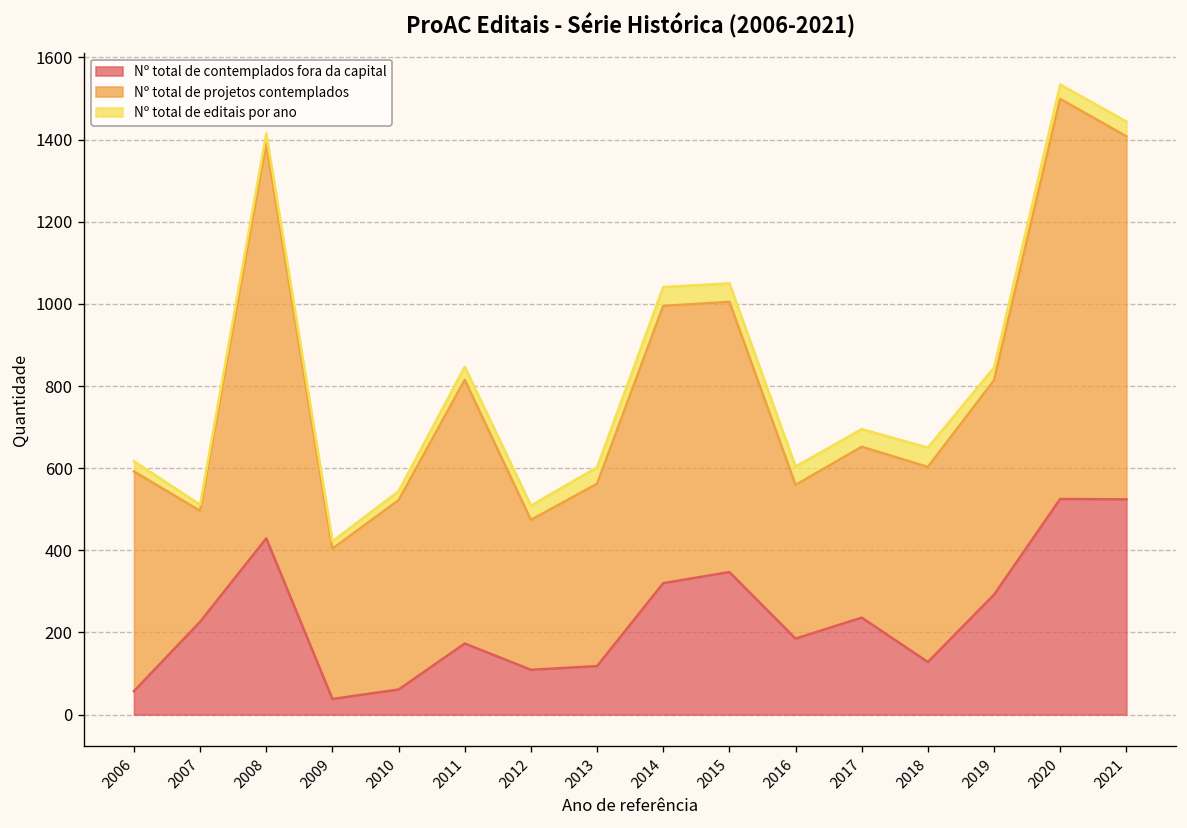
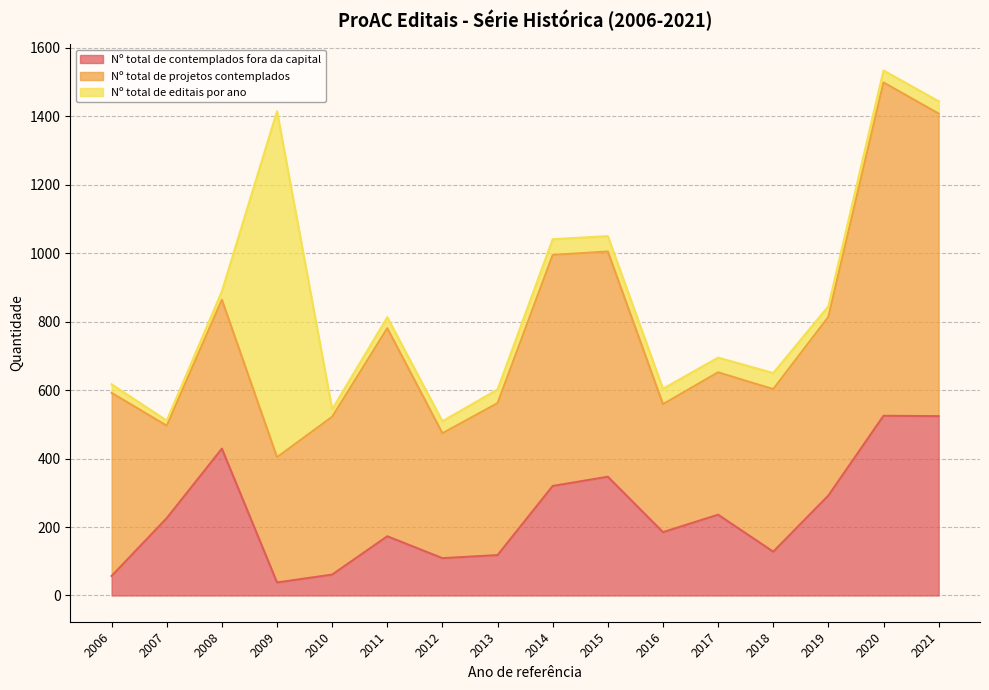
  {
    "Nº total de contemplados fora da capital": {
      "2006": 60,
      "2007": 230,
      "2008": 430,
      "2009": 40,
      "2010": 60,
      "2011": 170,
      "2012": 110,
      "2013": 120,
      "2014": 320,
      "2015": 350,
      "2016": 190,
      "2017": 240,
      "2018": 130,
      "2019": 290,
      "2020": 530,
      "2021": 520
    },
    "Nº total de projetos contemplados": {
      "2006": 540,
      "2007": 270,
-     "2008": 960,
+     "2008": 440,
      "2009": 370,
      "2010": 460,
-     "2011": 640,
+     "2011": 610,
      "2012": 370,
      "2013": 440,
      "2014": 680,
      "2015": 660,
      "2016": 370,
      "2017": 420,
      "2018": 480,
      "2019": 520,
      "2020": 970,
      "2021": 880
    },
    "Nº total de editais por ano": {
      "2006": 30,
      "2007": 20,
      "2008": 30,
-     "2009": 20,
+     "2009": 1010,
      "2010": 20,
      "2011": 30,
      "2012": 40,
      "2013": 40,
      "2014": 50,
      "2015": 50,
      "2016": 50,
      "2017": 40,
      "2018": 50,
      "2019": 30,
      "2020": 40,
      "2021": 40
    }
  }
